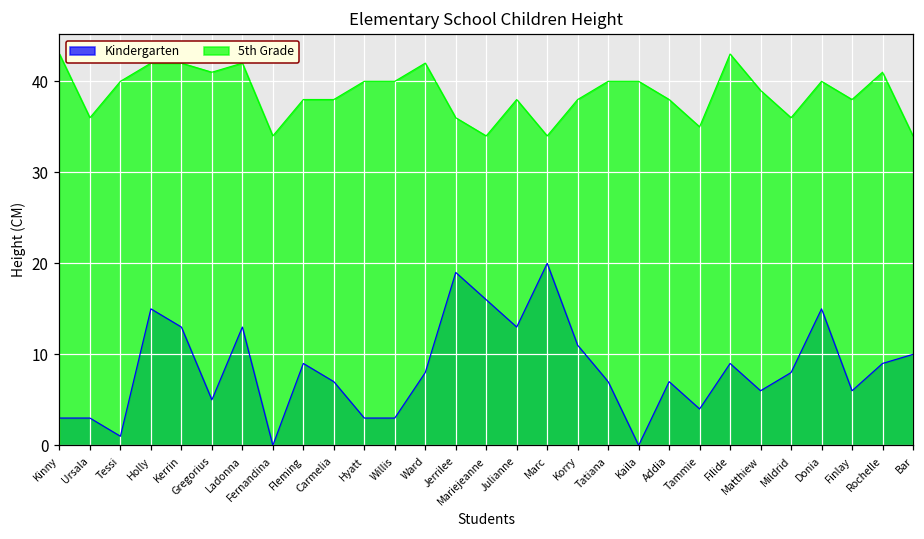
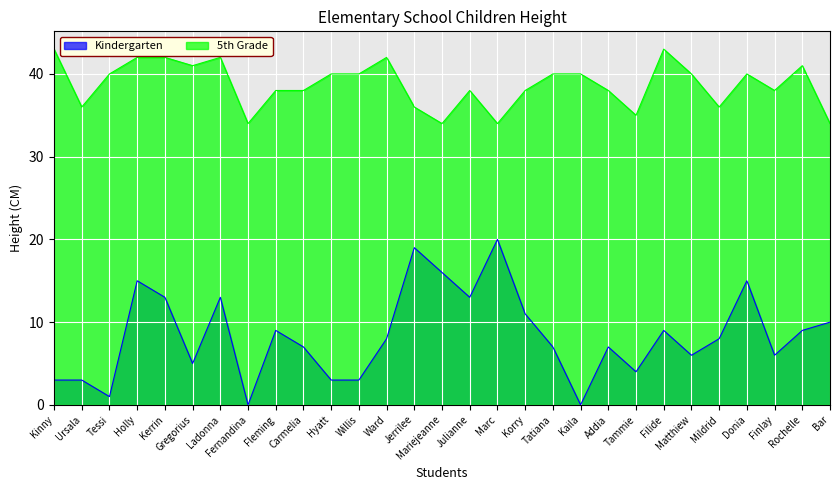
  {
    "Kindergarten": {
      "Kinny": 3,
      "Ursala": 3,
      "Tessi": 1,
      "Holly": 15,
      "Kerrin": 13,
      "Gregorius": 5,
      "Ladonna": 13,
      "Fernandina": 0,
      "Fleming": 9,
      "Carmelia": 7,
      "Hyatt": 3,
      "Willis": 3,
      "Ward": 8,
      "Jerrilee": 19,
      "Mariejeanne": 16,
      "Julianne": 13,
      "Marc": 20,
      "Korry": 11,
      "Tatiana": 7,
      "Kaila": 0,
      "Addia": 7,
      "Tammie": 4,
      "Filide": 9,
      "Matthiew": 6,
      "Mildrid": 8,
      "Donia": 15,
      "Finlay": 6,
      "Rochelle": 9,
      "Bar": 10
    },
    "5th Grade": {
      "Kinny": 43,
      "Ursala": 36,
      "Tessi": 40,
      "Holly": 42,
      "Kerrin": 42,
      "Gregorius": 41,
      "Ladonna": 42,
      "Fernandina": 34,
      "Fleming": 38,
      "Carmelia": 38,
      "Hyatt": 40,
      "Willis": 40,
      "Ward": 42,
      "Jerrilee": 36,
      "Mariejeanne": 34,
      "Julianne": 38,
      "Marc": 34,
      "Korry": 38,
      "Tatiana": 40,
      "Kaila": 40,
      "Addia": 38,
      "Tammie": 35,
      "Filide": 43,
-     "Matthiew": 39,
+     "Matthiew": 40,
      "Mildrid": 36,
      "Donia": 40,
      "Finlay": 38,
      "Rochelle": 41,
      "Bar": 34
    }
  }
